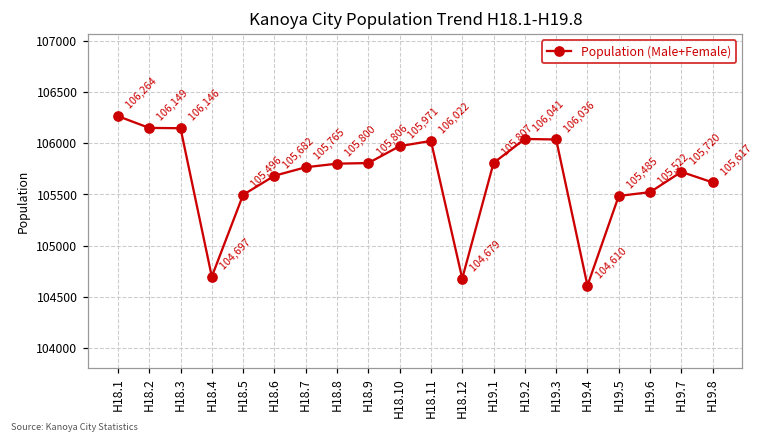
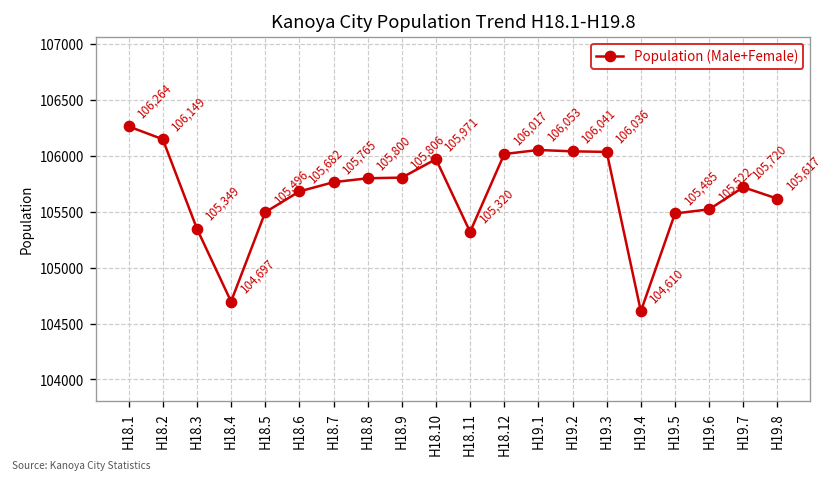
  {
    "H18.1": "106,264",
    "H18.2": "106,149",
-   "H18.3": "106,146",
+   "H18.3": "105,349",
    "H18.4": "104,697",
    "H18.7": "105,765",
    "H18.8": "105,800",
    "H18.10": "105,971",
-   "H18.11": "106,022",
-   "H18.12": "104,679",
-   "H19.1": "105,807",
+   "H18.11": "105,320",
+   "H18.12": "106,017",
+   "H19.1": "106,053",
    "H19.2": "106,041",
    "H19.3": "106,036",
    "H19.4": "104,610",
    "H19.5": "105,485",
    "H19.7": "105,720",
    "H19.8": "105,617"
  }
